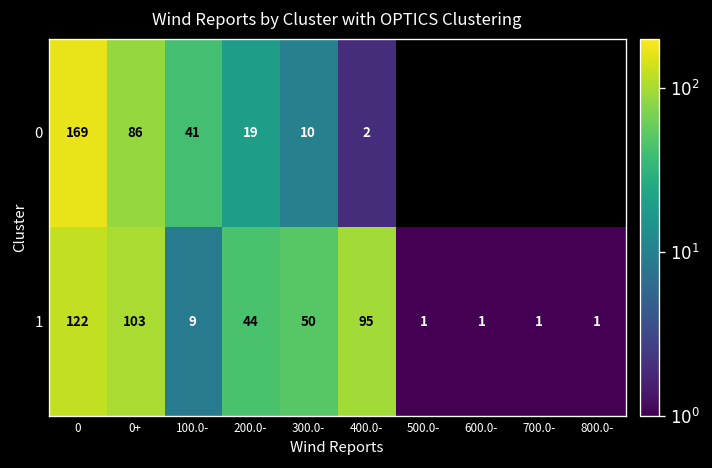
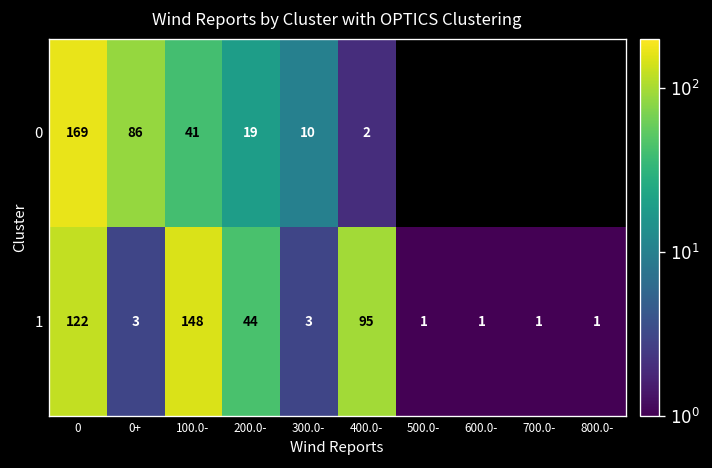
  {
    "0": {
      "0": 169,
      "0+": 86,
      "100.0-": 41,
      "200.0-": 19,
      "300.0-": 10,
      "400.0-": 2
    },
    "1": {
      "0": 122,
-     "0+": 103,
-     "100.0-": 9,
+     "0+": 3,
+     "100.0-": 148,
      "200.0-": 44,
-     "300.0-": 50,
+     "300.0-": 3,
      "400.0-": 95,
      "500.0-": 1,
      "600.0-": 1,
      "700.0-": 1,
      "800.0-": 1
    }
  }
